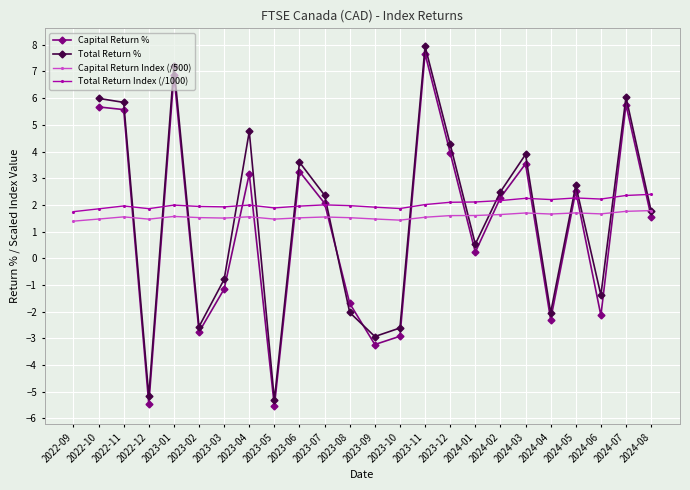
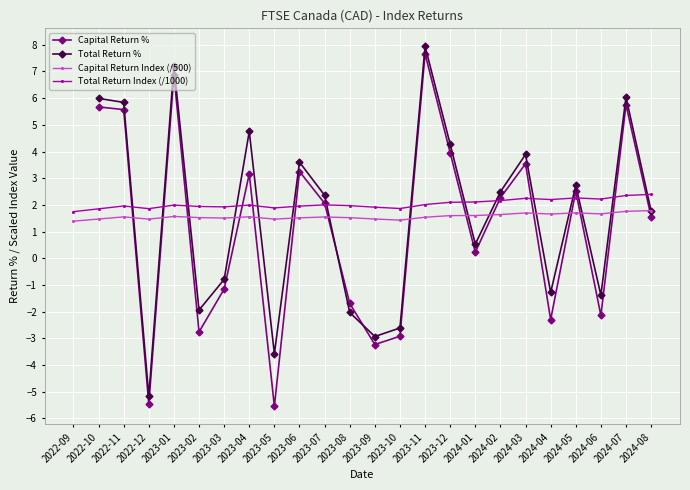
  {
    "Total Return %": {
      "2022-10": 6.0,
      "2022-11": 5.8,
      "2022-12": -5.2,
-     "2023-02": -2.6,
+     "2023-02": -1.9,
      "2023-03": -0.8,
      "2023-04": 4.8,
-     "2023-05": -5.3,
+     "2023-05": -3.6,
      "2023-06": 3.6,
      "2023-07": 2.4,
      "2023-08": -2.0,
      "2023-09": -2.9,
      "2023-10": -2.6,
      "2023-11": 7.9,
      "2023-12": 4.3,
      "2024-01": 0.5,
      "2024-02": 2.5,
      "2024-03": 3.9,
-     "2024-04": -2.0,
+     "2024-04": -1.3,
      "2024-05": 2.7,
      "2024-06": -1.4,
      "2024-07": 6.0
    },
    "Capital Return Index (/500)": {
      "2022-09": 1.4,
      "2022-10": 1.5,
      "2022-11": 1.6,
      "2022-12": 1.5,
      "2023-01": 1.6,
      "2023-02": 1.5,
      "2023-03": 1.5,
      "2023-04": 1.6,
      "2023-05": 1.5,
      "2023-06": 1.5,
      "2023-07": 1.5,
      "2023-08": 1.5,
      "2023-09": 1.5,
      "2023-10": 1.4,
      "2023-11": 1.5,
      "2023-12": 1.6,
      "2024-01": 1.6,
      "2024-02": 1.6,
      "2024-03": 1.7,
      "2024-04": 1.7,
      "2024-05": 1.7,
      "2024-06": 1.7,
      "2024-07": 1.8
    }
  }
